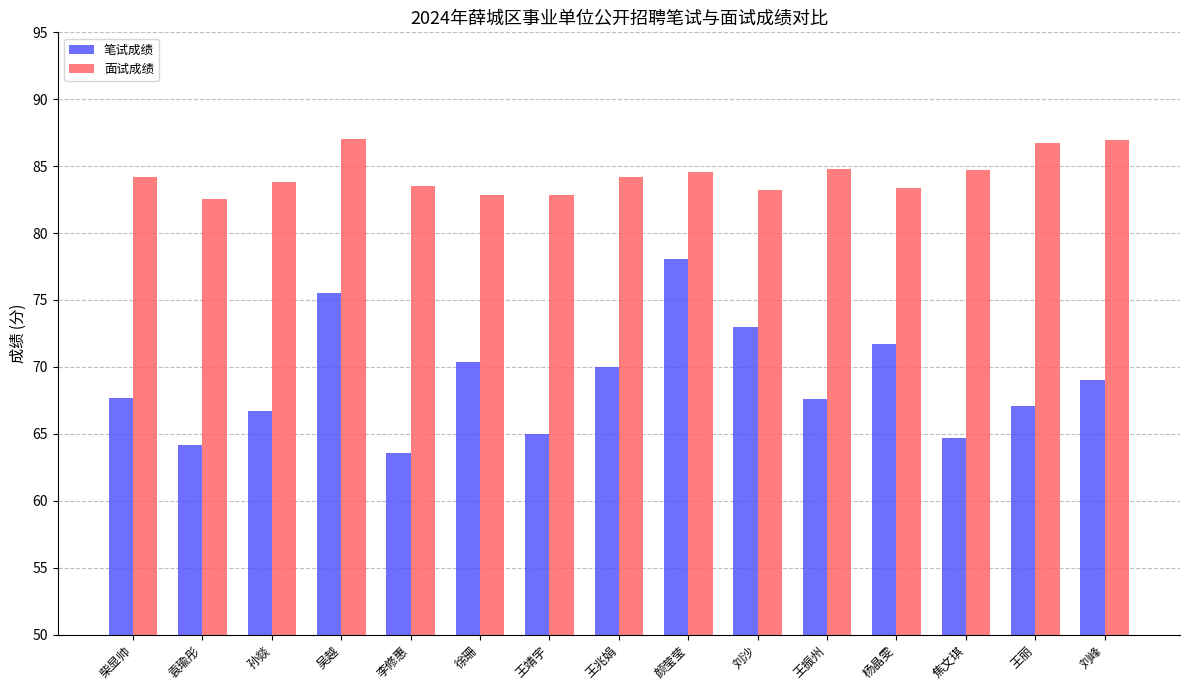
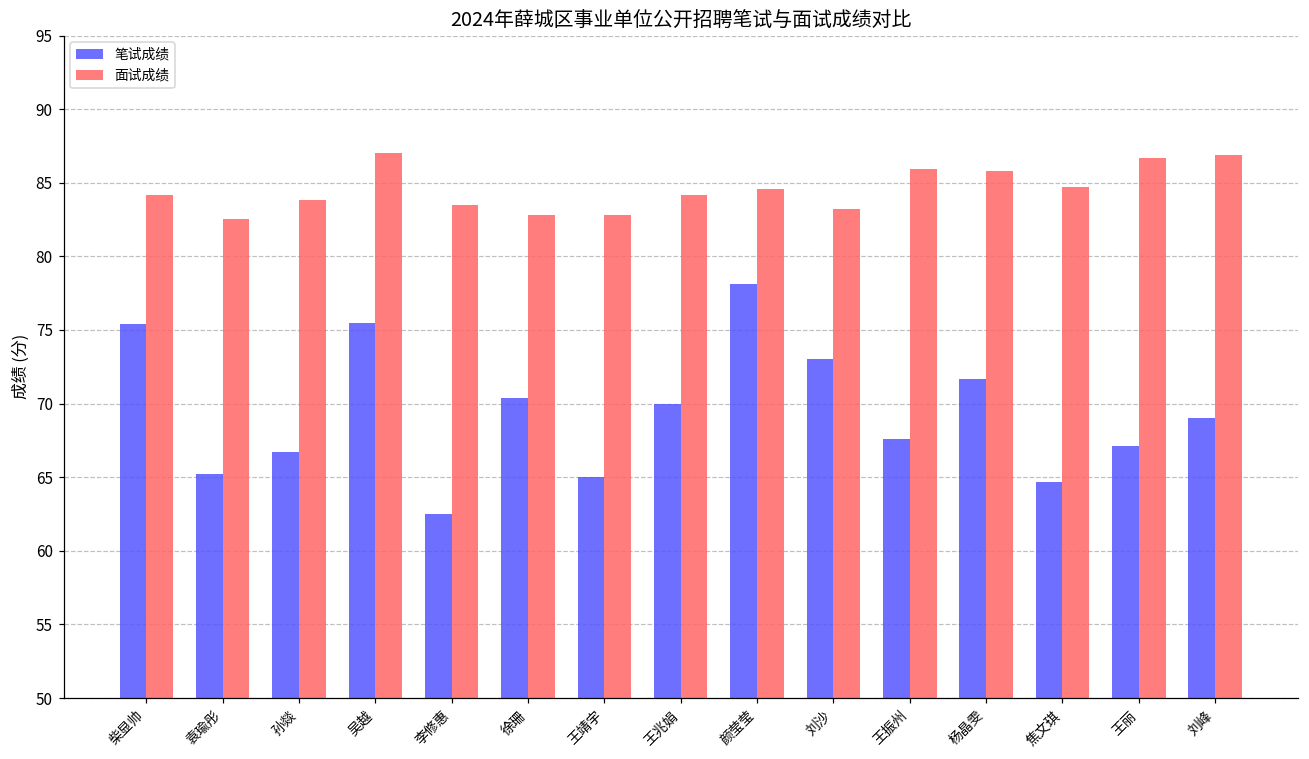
  {
    "笔试成绩": {
-     "柴显帅": 67.7,
-     "袁瑜彤": 64.2,
+     "柴显帅": 75.4,
+     "袁瑜彤": 65.2,
      "孙燚": 66.7,
      "吴越": 75.5,
-     "李修惠": 63.6,
+     "李修惠": 62.5,
      "徐珊": 70.4,
      "王靖宇": 65.0,
      "王兆娟": 70.0,
      "颜莹莹": 78.1,
      "刘沙": 73.0,
      "王振州": 67.6,
      "杨晶雯": 71.7,
      "焦文琪": 64.7,
      "王丽": 67.1,
      "刘峰": 69.0
    },
    "面试成绩": {
      "柴显帅": 84.2,
      "袁瑜彤": 82.5,
      "孙燚": 83.8,
      "吴越": 87.0,
      "李修惠": 83.5,
      "徐珊": 82.8,
      "王靖宇": 82.8,
      "王兆娟": 84.2,
      "颜莹莹": 84.6,
      "刘沙": 83.2,
-     "王振州": 84.8,
-     "杨晶雯": 83.4,
+     "王振州": 85.9,
+     "杨晶雯": 85.8,
      "焦文琪": 84.7,
      "王丽": 86.7,
      "刘峰": 86.9
    }
  }
